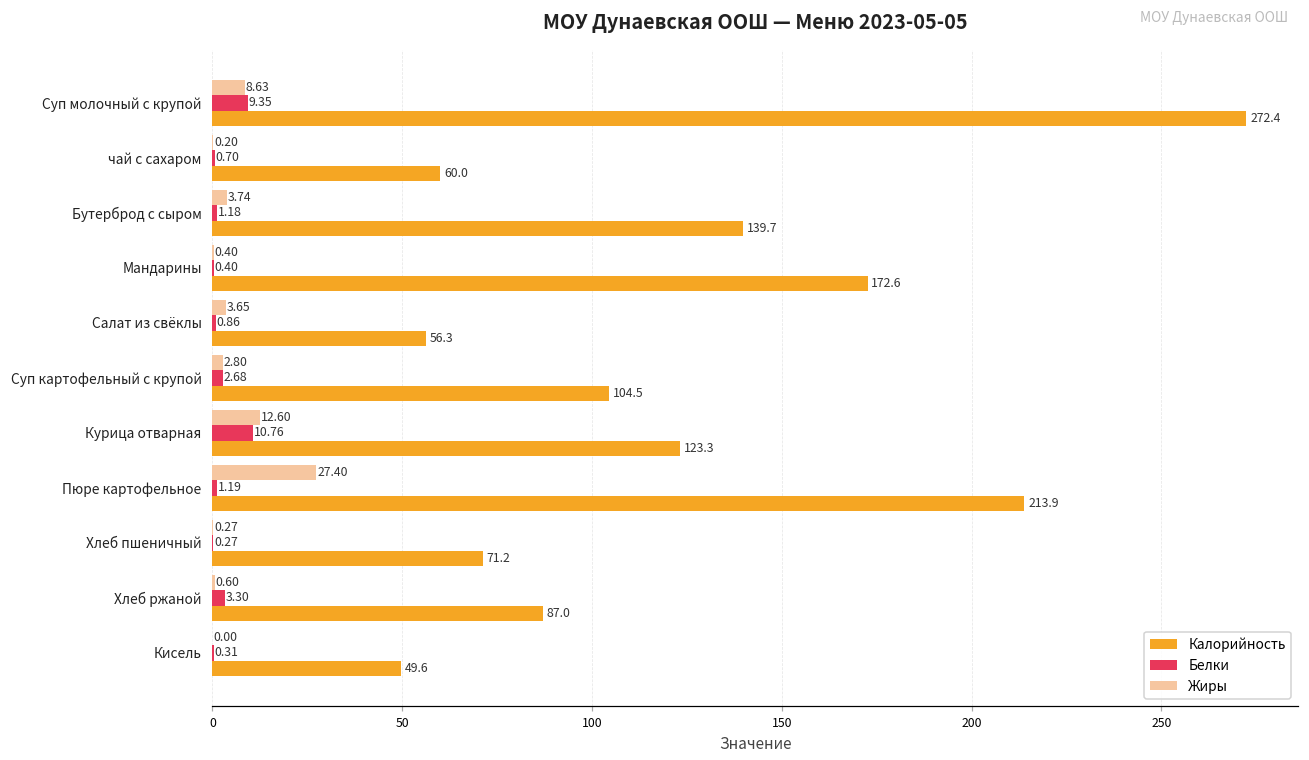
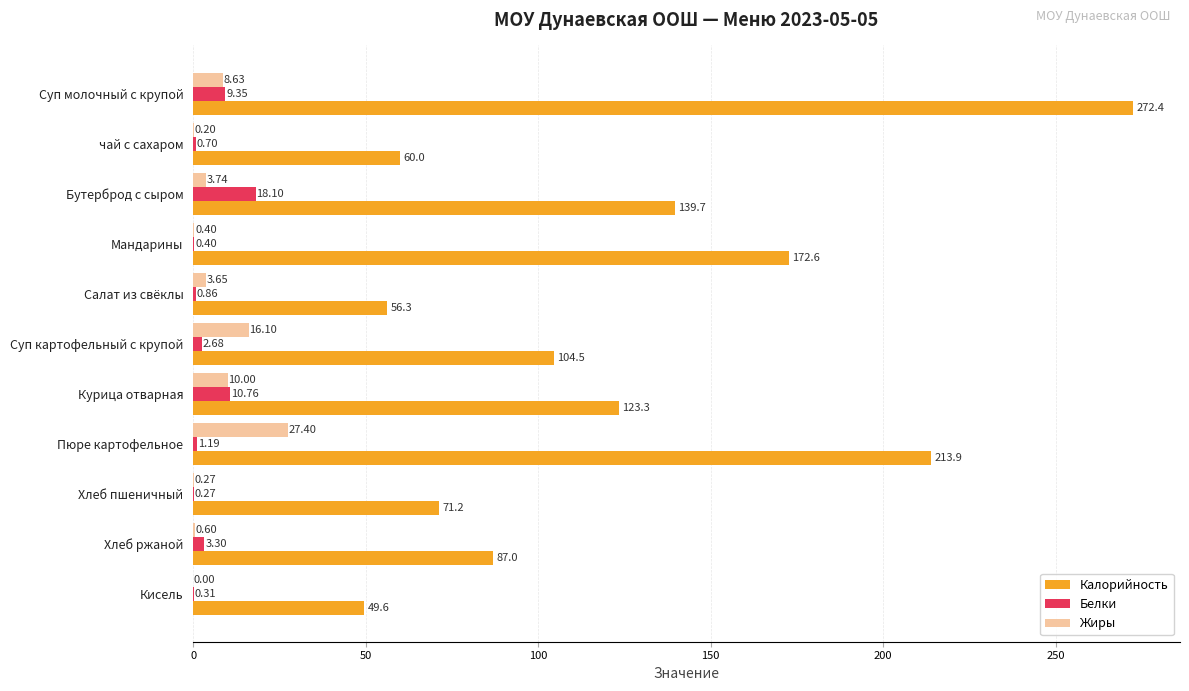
  {
    "Калорийность": {
      "Суп молочный с крупой": 272.4,
      "чай с сахаром": 60.0,
      "Бутерброд с сыром": 139.7,
      "Мандарины": 172.6,
      "Салат из свёклы": 56.3,
      "Суп картофельный с крупой": 104.5,
      "Курица отварная": 123.3,
      "Пюре картофельное": 213.9,
      "Хлеб пшеничный": 71.2,
      "Хлеб ржаной": 87.0,
      "Кисель": 49.6
    },
    "Белки": {
      "Суп молочный с крупой": 9.35,
      "чай с сахаром": 0.70,
-     "Бутерброд с сыром": 1.18,
+     "Бутерброд с сыром": 18.10,
      "Мандарины": 0.40,
      "Салат из свёклы": 0.86,
      "Суп картофельный с крупой": 2.68,
      "Курица отварная": 10.76,
      "Пюре картофельное": 1.19,
      "Хлеб пшеничный": 0.27,
      "Хлеб ржаной": 3.30,
      "Кисель": 0.31
    },
    "Жиры": {
      "Суп молочный с крупой": 8.63,
      "чай с сахаром": 0.20,
      "Бутерброд с сыром": 3.74,
      "Мандарины": 0.40,
      "Салат из свёклы": 3.65,
-     "Суп картофельный с крупой": 2.80,
-     "Курица отварная": 12.60,
+     "Суп картофельный с крупой": 16.10,
+     "Курица отварная": 10.00,
      "Пюре картофельное": 27.40,
      "Хлеб пшеничный": 0.27,
      "Хлеб ржаной": 0.60,
      "Кисель": 0.00
    }
  }
